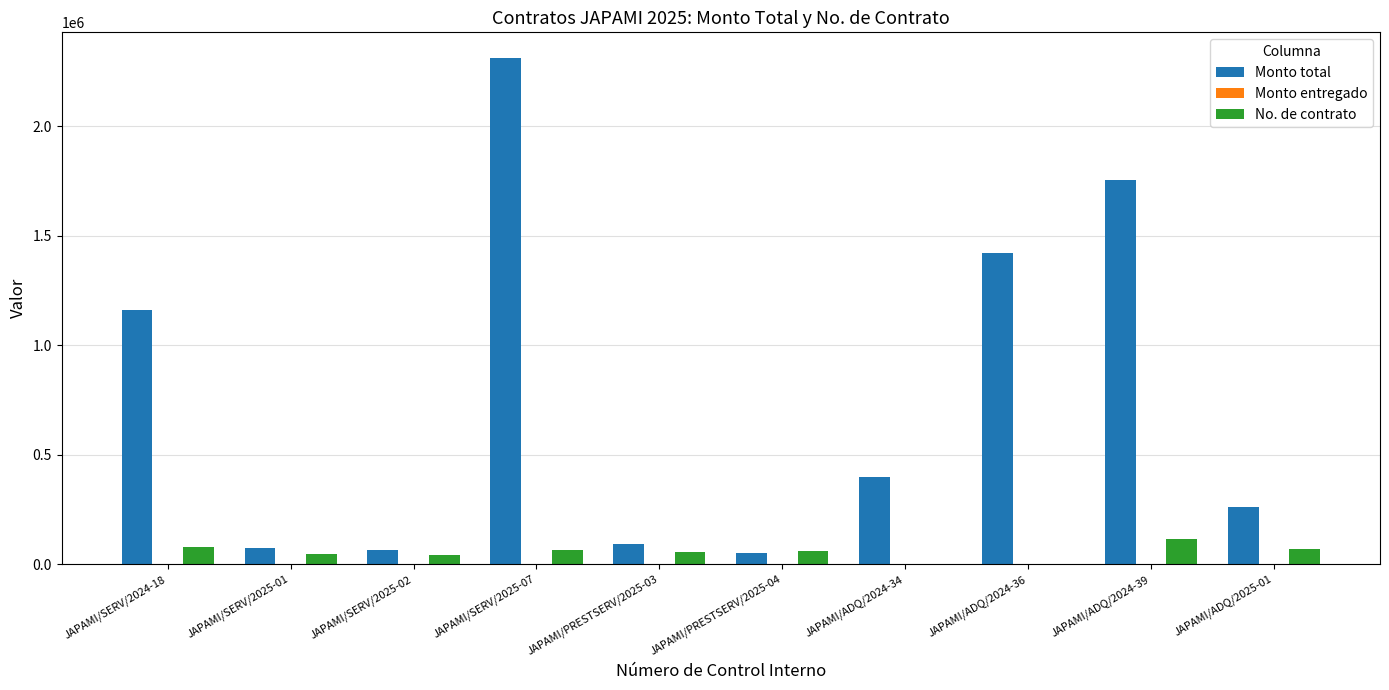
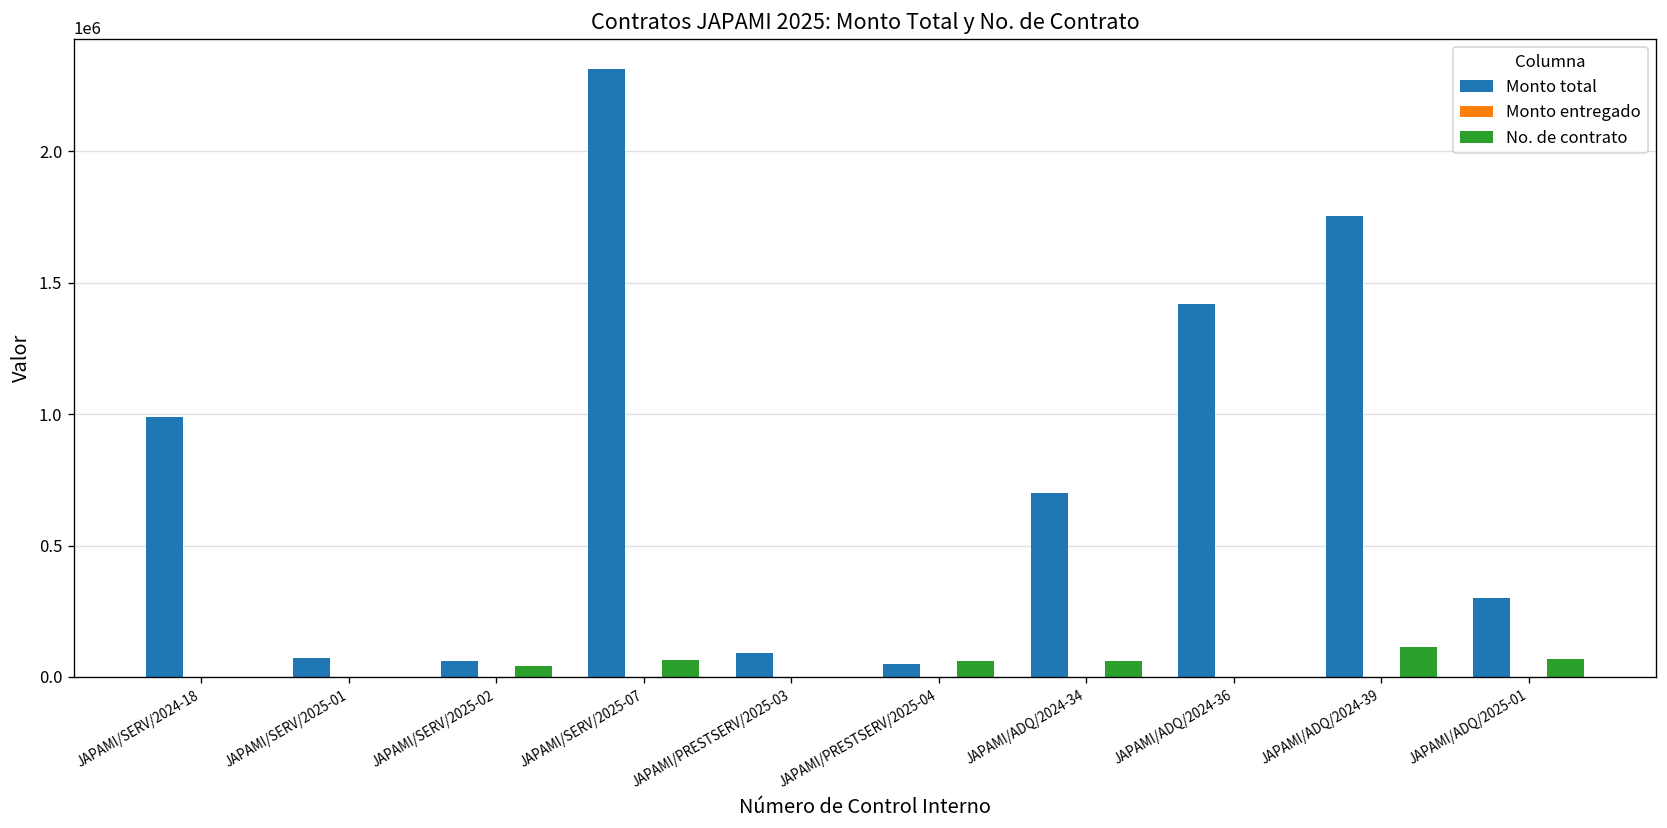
  {
    "Monto total": {
-     "JAPAMI/SERV/2024-18": 1160000,
+     "JAPAMI/SERV/2024-18": 990000,
      "JAPAMI/SERV/2025-01": 70000,
      "JAPAMI/SERV/2025-02": 60000,
      "JAPAMI/SERV/2025-07": 2310000,
      "JAPAMI/PRESTSERV/2025-03": 90000,
      "JAPAMI/PRESTSERV/2025-04": 50000,
-     "JAPAMI/ADQ/2024-34": 400000,
+     "JAPAMI/ADQ/2024-34": 700000,
      "JAPAMI/ADQ/2024-36": 1420000,
      "JAPAMI/ADQ/2024-39": 1750000,
-     "JAPAMI/ADQ/2025-01": 260000
+     "JAPAMI/ADQ/2025-01": 300000
    },
    "Monto entregado": {
      "JAPAMI/SERV/2024-18": 0,
      "JAPAMI/SERV/2025-01": 0,
      "JAPAMI/SERV/2025-02": 0,
      "JAPAMI/SERV/2025-07": 0,
      "JAPAMI/PRESTSERV/2025-03": 0,
      "JAPAMI/PRESTSERV/2025-04": 0,
      "JAPAMI/ADQ/2024-34": 0,
      "JAPAMI/ADQ/2024-36": 0,
      "JAPAMI/ADQ/2024-39": 0,
      "JAPAMI/ADQ/2025-01": 0
    },
    "No. de contrato": {
-     "JAPAMI/SERV/2024-18": 80000,
-     "JAPAMI/SERV/2025-01": 50000,
+     "JAPAMI/SERV/2024-18": 0,
+     "JAPAMI/SERV/2025-01": 0,
      "JAPAMI/SERV/2025-02": 40000,
      "JAPAMI/SERV/2025-07": 60000,
-     "JAPAMI/PRESTSERV/2025-03": 60000,
+     "JAPAMI/PRESTSERV/2025-03": 0,
      "JAPAMI/PRESTSERV/2025-04": 60000,
-     "JAPAMI/ADQ/2024-34": 0,
+     "JAPAMI/ADQ/2024-34": 60000,
      "JAPAMI/ADQ/2024-39": 120000,
      "JAPAMI/ADQ/2025-01": 70000
    }
  }
